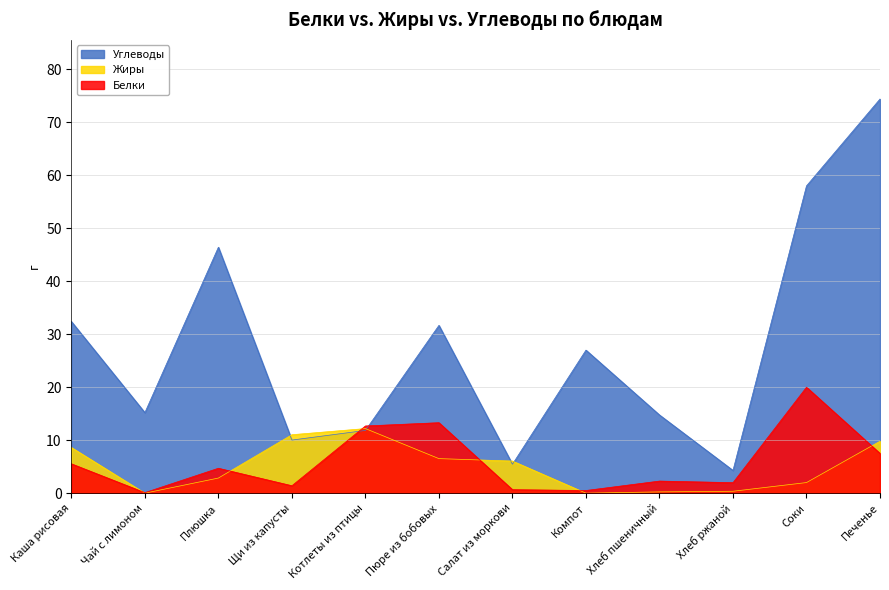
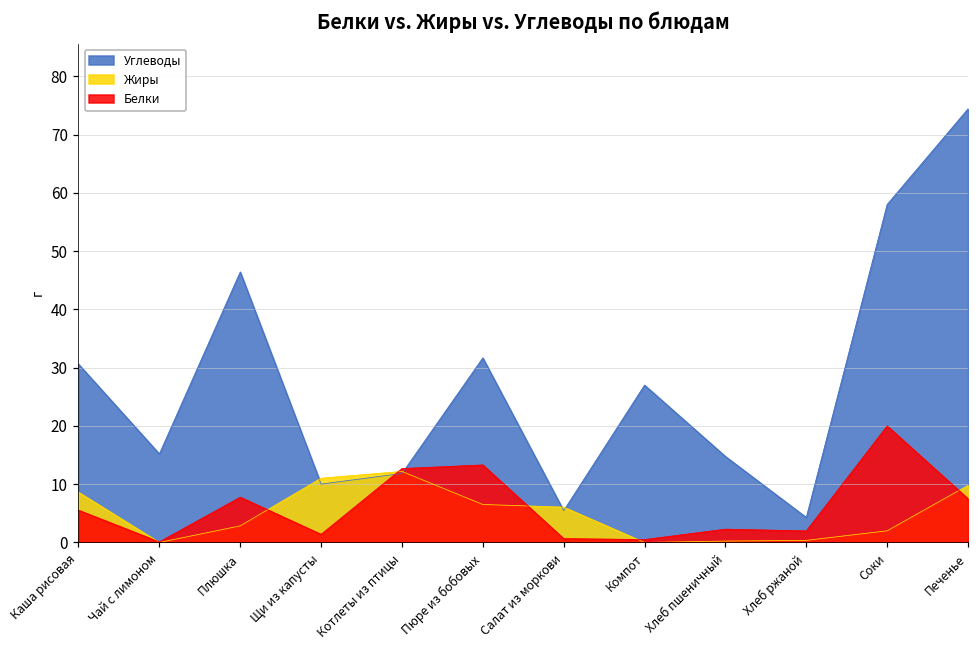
  {
    "Углеводы": {
-     "Каша рисовая": 32,
+     "Каша рисовая": 31,
      "Чай с лимоном": 15,
      "Плюшка": 46,
      "Щи из капусты": 10,
      "Пюре из бобовых": 32,
      "Салат из моркови": 5,
      "Компот": 27,
      "Хлеб пшеничный": 15,
      "Хлеб ржаной": 4,
      "Соки": 58,
      "Печенье": 74
    },
    "Жиры": {
      "Каша рисовая": 9,
      "Плюшка": 3,
      "Щи из капусты": 11,
      "Пюре из бобовых": 7,
      "Салат из моркови": 6,
      "Компот": 0,
      "Хлеб пшеничный": 0,
      "Хлеб ржаной": 0,
      "Соки": 2,
      "Печенье": 10
    },
    "Белки": {
      "Каша рисовая": 6,
-     "Плюшка": 5,
+     "Плюшка": 8,
      "Щи из капусты": 1,
      "Котлеты из птицы": 13,
      "Пюре из бобовых": 13,
      "Салат из моркови": 1,
      "Компот": 1,
      "Хлеб пшеничный": 2,
      "Хлеб ржаной": 2,
      "Соки": 20,
      "Печенье": 8
    }
  }
